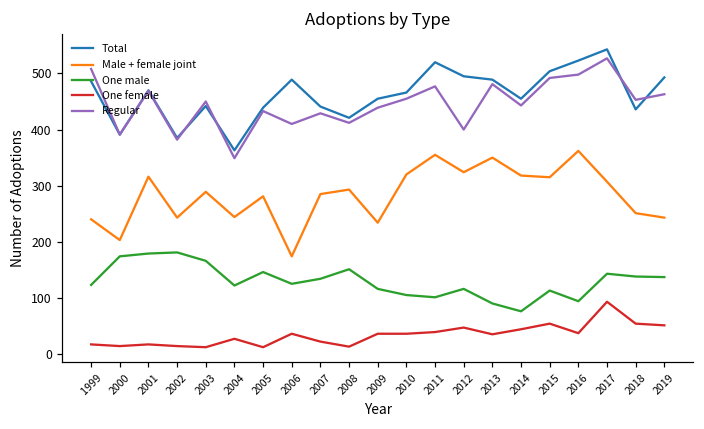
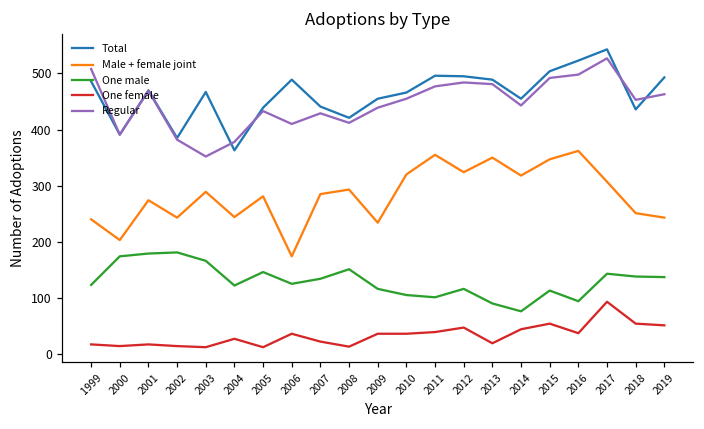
  {
    "Total": {
      "1999": 490,
-     "2003": 440,
+     "2003": 470,
      "2004": 360,
      "2005": 440,
      "2006": 490,
      "2007": 440,
      "2008": 420,
      "2009": 460,
      "2010": 470,
-     "2011": 520,
+     "2011": 500,
      "2012": 500,
      "2013": 490,
      "2014": 460,
      "2015": 500,
      "2016": 520,
      "2017": 540,
      "2018": 440,
      "2019": 490
    },
    "Male + female joint": {
      "1999": 240,
      "2000": 200,
-     "2001": 320,
+     "2001": 270,
      "2002": 240,
      "2003": 290,
      "2004": 240,
      "2005": 280,
      "2006": 170,
      "2007": 290,
      "2008": 290,
      "2009": 230,
      "2010": 320,
      "2011": 360,
      "2012": 320,
      "2013": 350,
      "2014": 320,
-     "2015": 320,
+     "2015": 350,
      "2016": 360,
      "2017": 310,
      "2018": 250,
      "2019": 240
    },
    "One male": {
      "1999": 120,
      "2000": 170,
      "2001": 180,
      "2002": 180,
      "2003": 170,
      "2004": 120,
      "2005": 150,
      "2006": 130,
      "2007": 130,
      "2008": 150,
      "2009": 120,
      "2010": 110,
      "2011": 100,
      "2012": 120,
      "2013": 90,
      "2014": 80,
      "2015": 110,
      "2016": 90,
      "2017": 140,
      "2018": 140,
      "2019": 140
    },
    "One female": {
      "1999": 20,
      "2000": 10,
      "2001": 20,
      "2002": 10,
      "2003": 10,
      "2004": 30,
      "2005": 10,
      "2006": 40,
      "2007": 20,
      "2008": 10,
      "2009": 40,
      "2010": 40,
      "2011": 40,
      "2012": 50,
-     "2013": 40,
+     "2013": 20,
      "2014": 40,
      "2015": 50,
      "2016": 40,
      "2017": 90,
      "2018": 50,
      "2019": 50
    },
    "Regular": {
      "1999": 510,
-     "2003": 450,
-     "2004": 350,
+     "2003": 350,
+     "2004": 380,
      "2005": 430,
      "2006": 410,
      "2007": 430,
      "2008": 410,
      "2009": 440,
      "2010": 460,
      "2011": 480,
-     "2012": 400,
+     "2012": 480,
      "2013": 480,
      "2014": 440,
      "2015": 490,
      "2016": 500,
      "2017": 530,
      "2018": 450,
      "2019": 460
    }
  }
